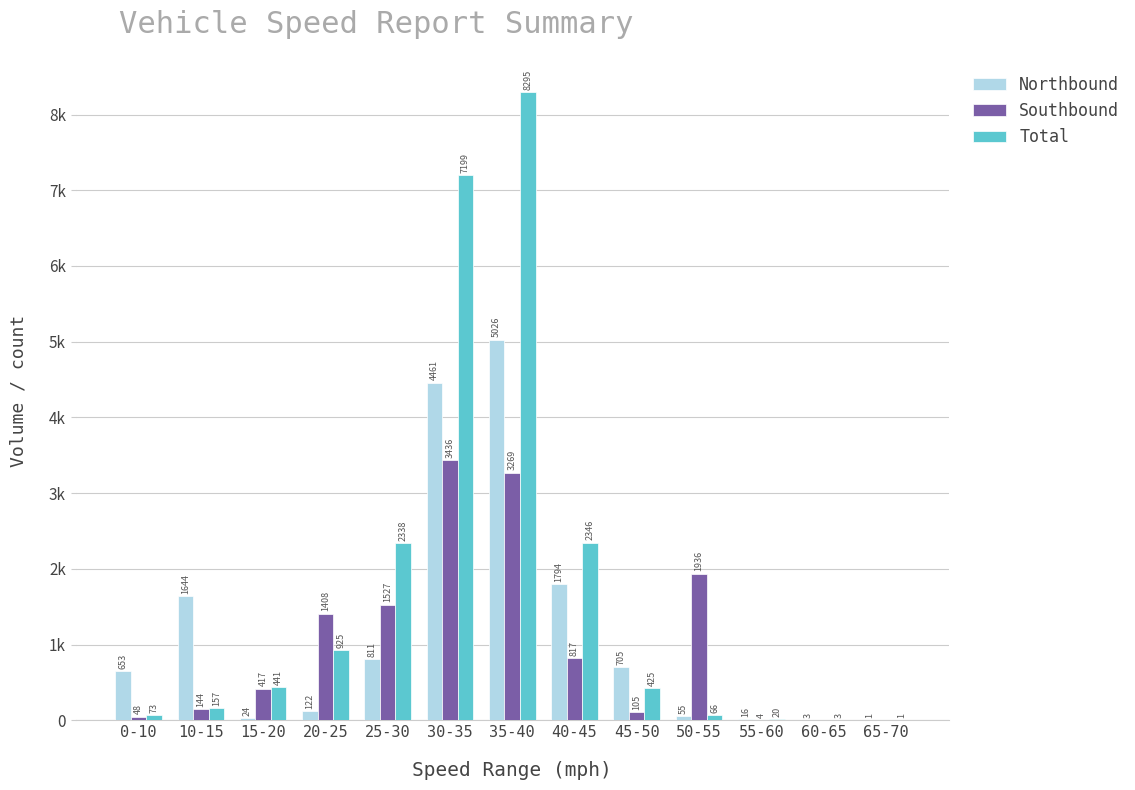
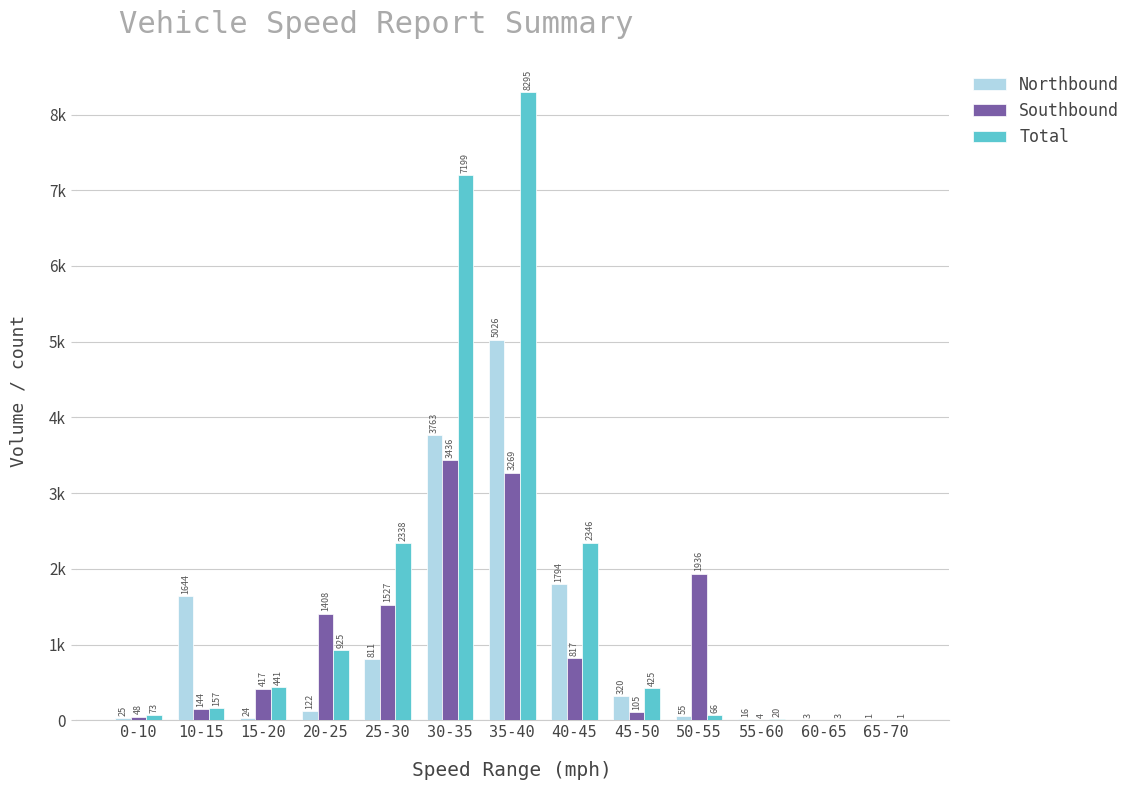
  {
    "Northbound": {
-     "0-10": 653,
+     "0-10": 25,
      "10-15": 1644,
      "15-20": 24,
      "20-25": 122,
      "25-30": 811,
-     "30-35": 4461,
+     "30-35": 3763,
      "35-40": 5026,
      "40-45": 1794,
-     "45-50": 705,
+     "45-50": 320,
      "50-55": 55,
      "55-60": 16,
      "60-65": 3,
      "65-70": 1
    },
    "Southbound": {
      "0-10": 48,
      "10-15": 144,
      "15-20": 417,
      "20-25": 1408,
      "25-30": 1527,
      "30-35": 3436,
      "35-40": 3269,
      "40-45": 817,
      "45-50": 105,
      "50-55": 1936,
      "55-60": 4
    },
    "Total": {
      "0-10": 73,
      "10-15": 157,
      "15-20": 441,
      "20-25": 925,
      "25-30": 2338,
      "30-35": 7199,
      "35-40": 8295,
      "40-45": 2346,
      "45-50": 425,
      "50-55": 66,
      "55-60": 20,
      "60-65": 3,
      "65-70": 1
    }
  }
